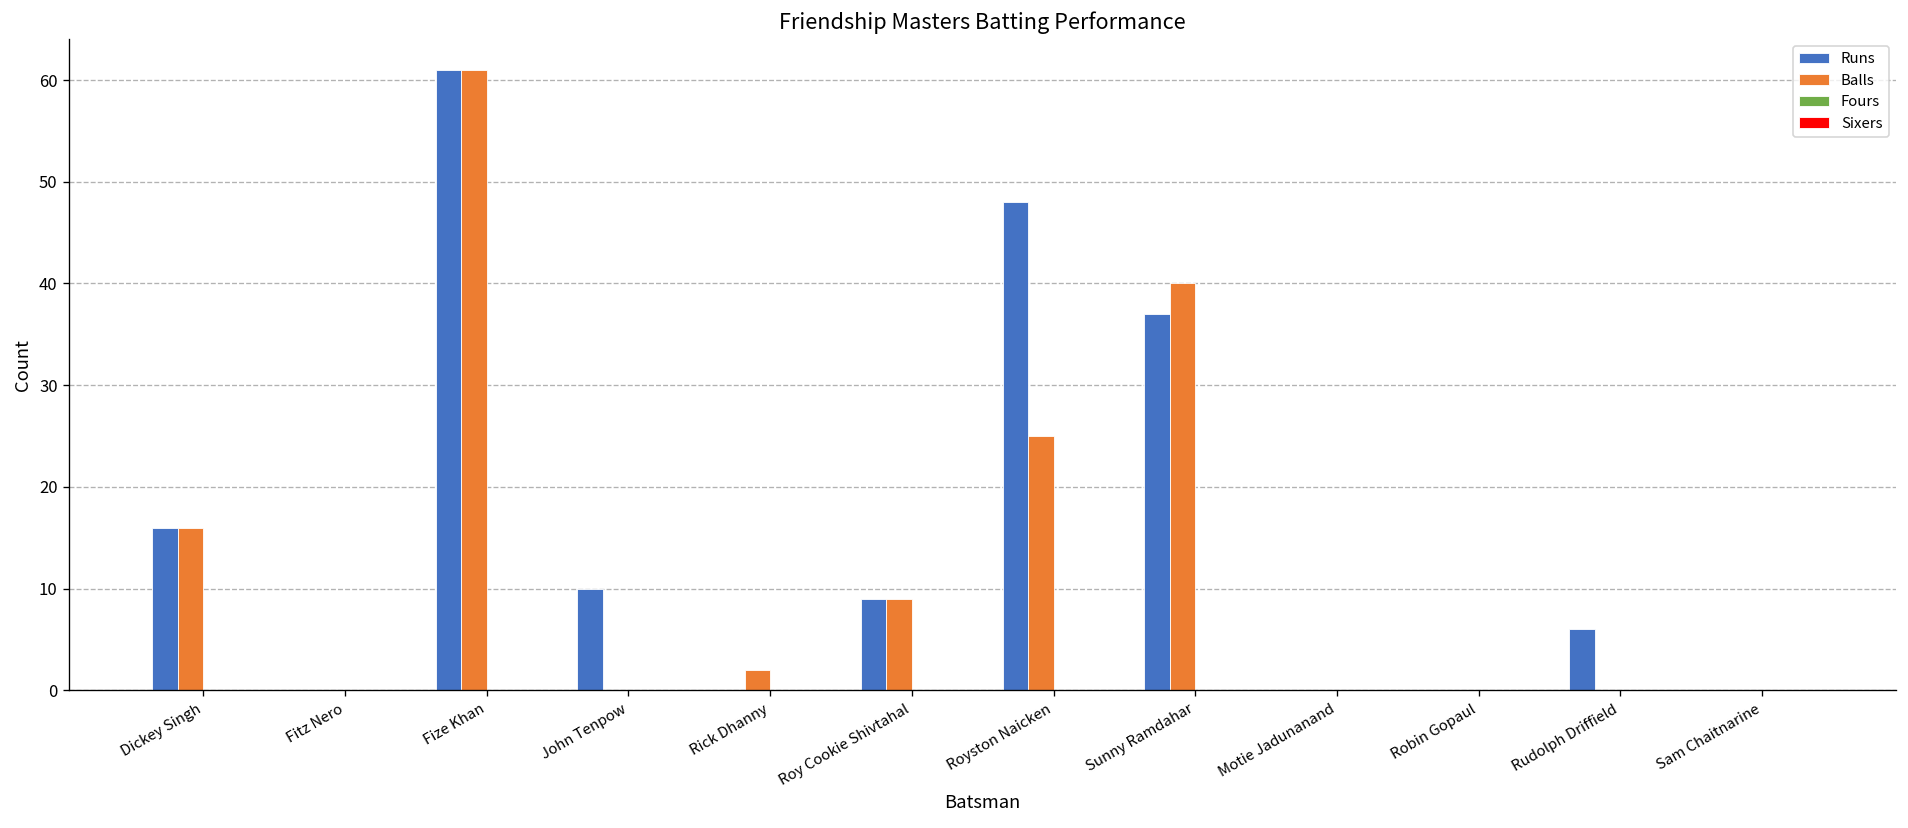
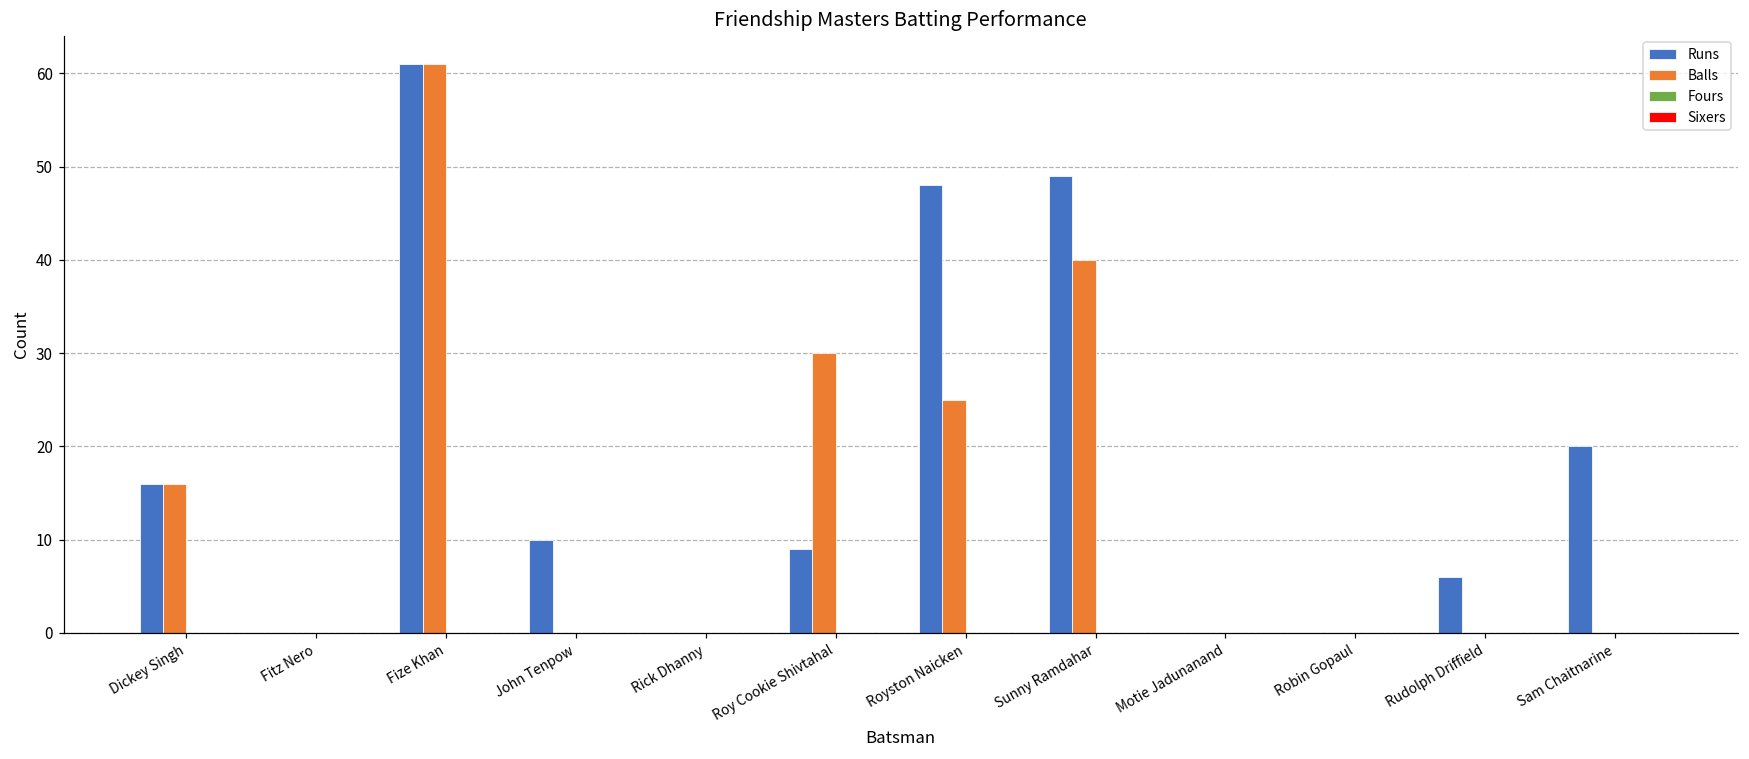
  {
    "Runs": {
      "Dickey Singh": 16,
      "Fitz Nero": 0,
      "Fize Khan": 61,
      "John Tenpow": 10,
      "Rick Dhanny": 0,
      "Roy Cookie Shivtahal": 9,
      "Royston Naicken": 48,
-     "Sunny Ramdahar": 37,
+     "Sunny Ramdahar": 49,
      "Motie Jadunanand": 0,
      "Robin Gopaul": 0,
      "Rudolph Driffield": 6,
-     "Sam Chaitnarine": 0
+     "Sam Chaitnarine": 20
    },
    "Balls": {
      "Dickey Singh": 16,
      "Fitz Nero": 0,
      "Fize Khan": 61,
      "John Tenpow": 0,
-     "Rick Dhanny": 2,
-     "Roy Cookie Shivtahal": 9,
+     "Rick Dhanny": 0,
+     "Roy Cookie Shivtahal": 30,
      "Royston Naicken": 25,
      "Sunny Ramdahar": 40,
      "Motie Jadunanand": 0,
      "Robin Gopaul": 0,
      "Rudolph Driffield": 0,
      "Sam Chaitnarine": 0
    },
    "Fours": {
      "Dickey Singh": 0,
      "Fitz Nero": 0,
      "Fize Khan": 0,
      "John Tenpow": 0,
      "Rick Dhanny": 0,
      "Roy Cookie Shivtahal": 0,
      "Royston Naicken": 0,
      "Sunny Ramdahar": 0,
      "Motie Jadunanand": 0,
      "Robin Gopaul": 0,
      "Rudolph Driffield": 0,
      "Sam Chaitnarine": 0
    },
    "Sixers": {
      "Dickey Singh": 0,
      "Fitz Nero": 0,
      "Fize Khan": 0,
      "John Tenpow": 0,
      "Rick Dhanny": 0,
      "Roy Cookie Shivtahal": 0,
      "Royston Naicken": 0,
      "Sunny Ramdahar": 0,
      "Motie Jadunanand": 0,
      "Robin Gopaul": 0,
      "Rudolph Driffield": 0,
      "Sam Chaitnarine": 0
    }
  }
